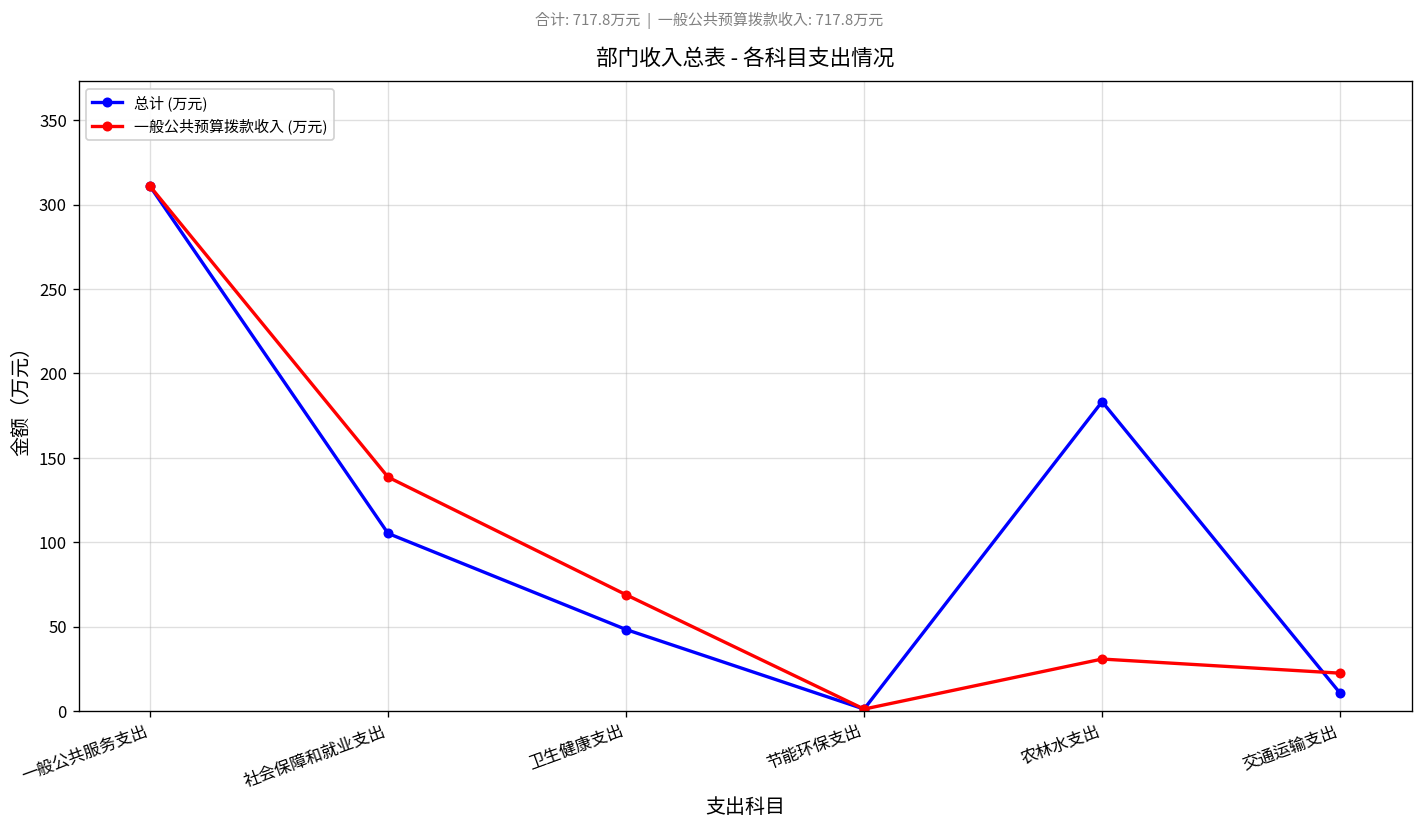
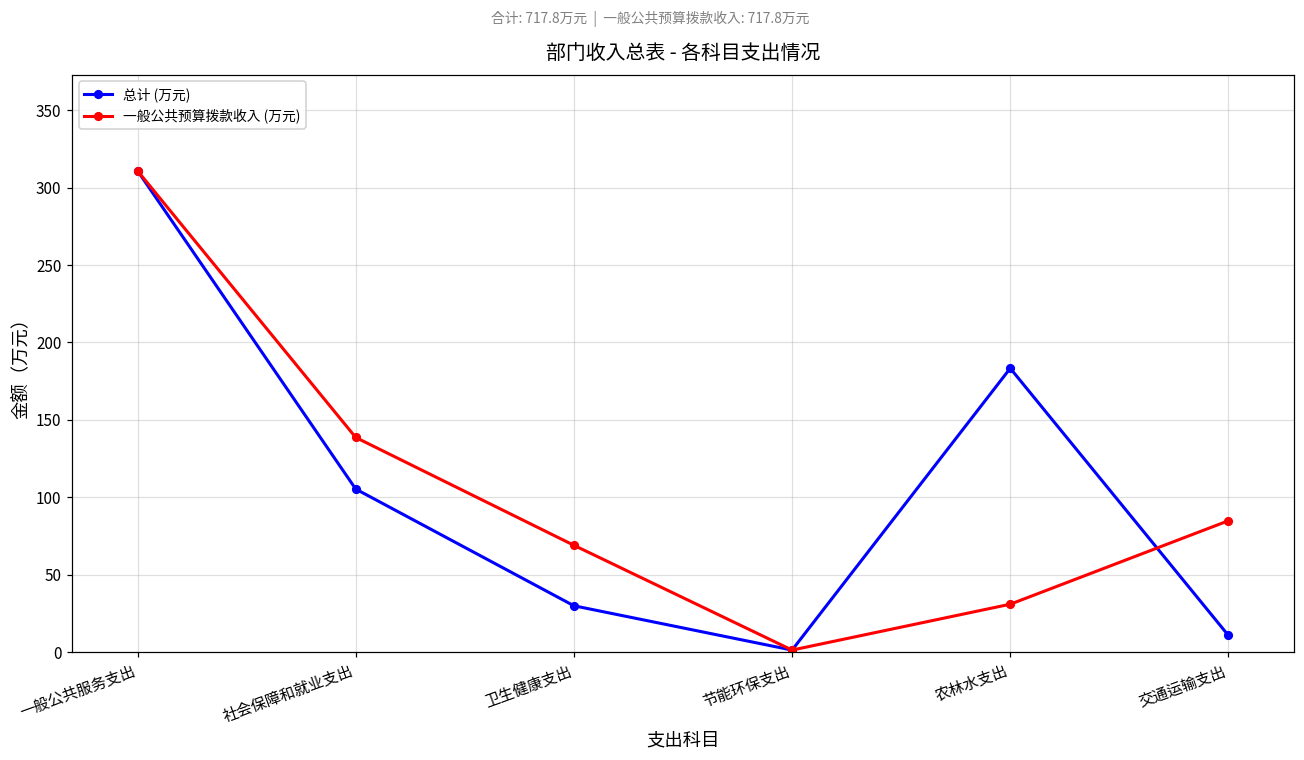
  {
    "总计 (万元)": {
      "社会保障和就业支出": 105,
-     "卫生健康支出": 48,
+     "卫生健康支出": 30,
      "农林水支出": 183,
      "交通运输支出": 11
    },
    "一般公共预算拨款收入 (万元)": {
      "社会保障和就业支出": 139,
      "卫生健康支出": 69,
      "农林水支出": 31,
-     "交通运输支出": 23
+     "交通运输支出": 85
    }
  }
